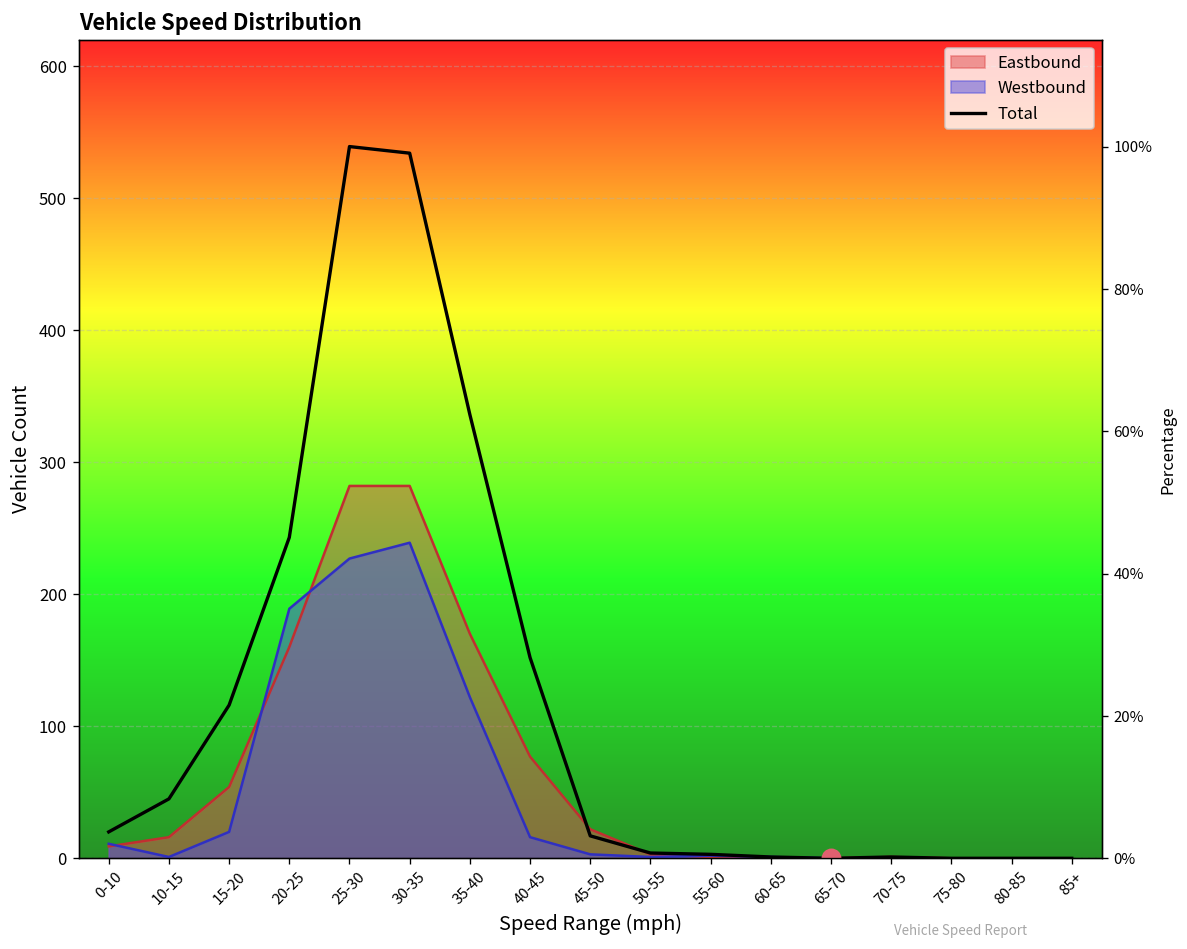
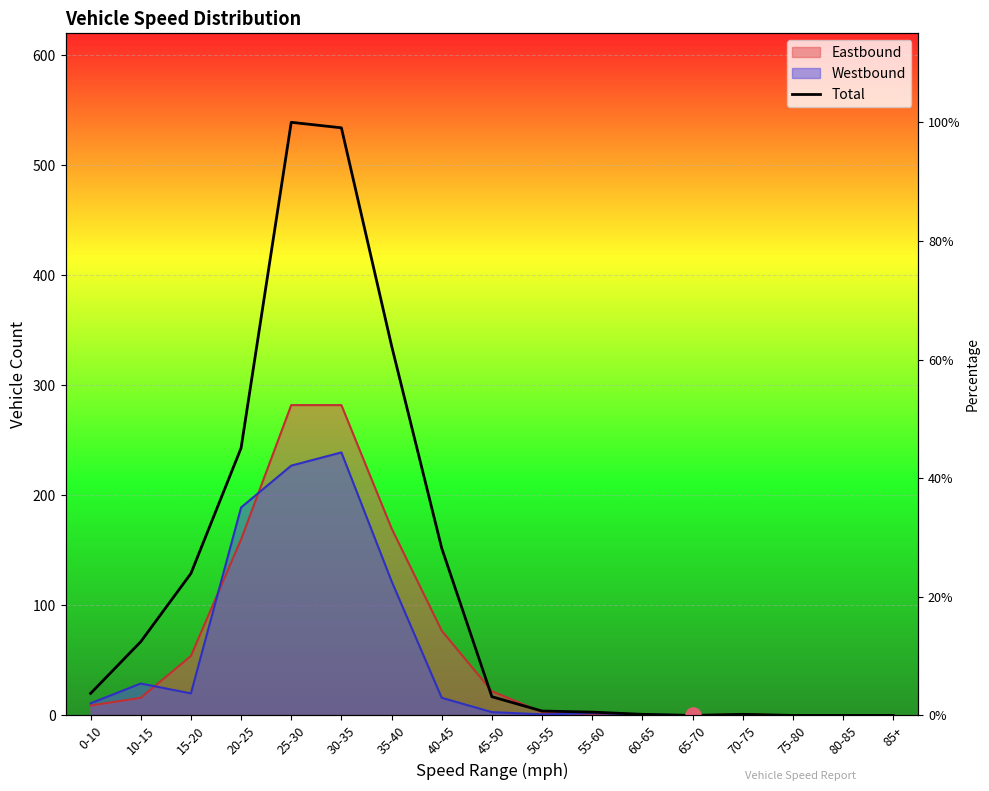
  {
    "Total": {
-     "10-15": 45,
-     "15-20": 116,
+     "10-15": 67,
+     "15-20": 129,
      "20-25": 243,
      "25-30": 539,
      "30-35": 534,
      "35-40": 336,
      "40-45": 152,
      "45-50": 17
    },
    "Westbound": {
-     "10-15": 1,
+     "10-15": 29,
      "15-20": 20,
      "20-25": 189,
      "25-30": 227,
      "30-35": 239,
      "35-40": 122,
      "40-45": 16,
      "45-50": 3
    }
  }
